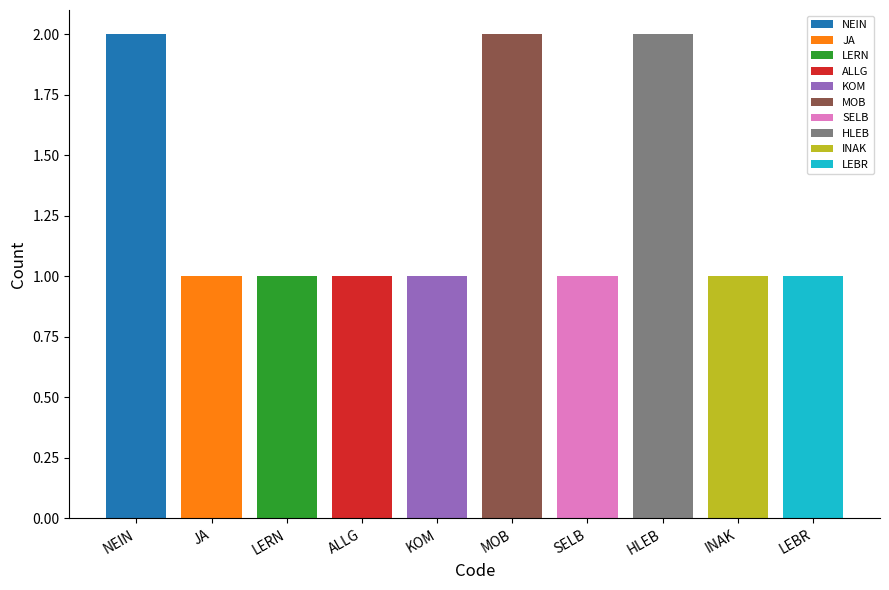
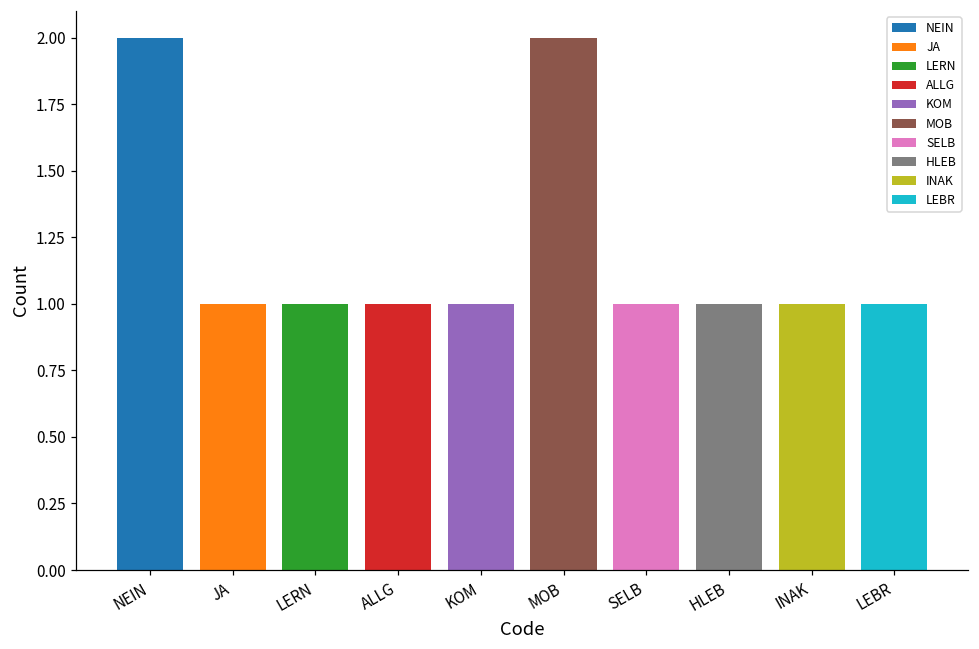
  {
    "NEIN": 2,
    "JA": 1,
    "LERN": 1,
    "ALLG": 1,
    "KOM": 1,
    "MOB": 2,
    "SELB": 1,
-   "HLEB": 2,
+   "HLEB": 1,
    "INAK": 1,
    "LEBR": 1
  }
